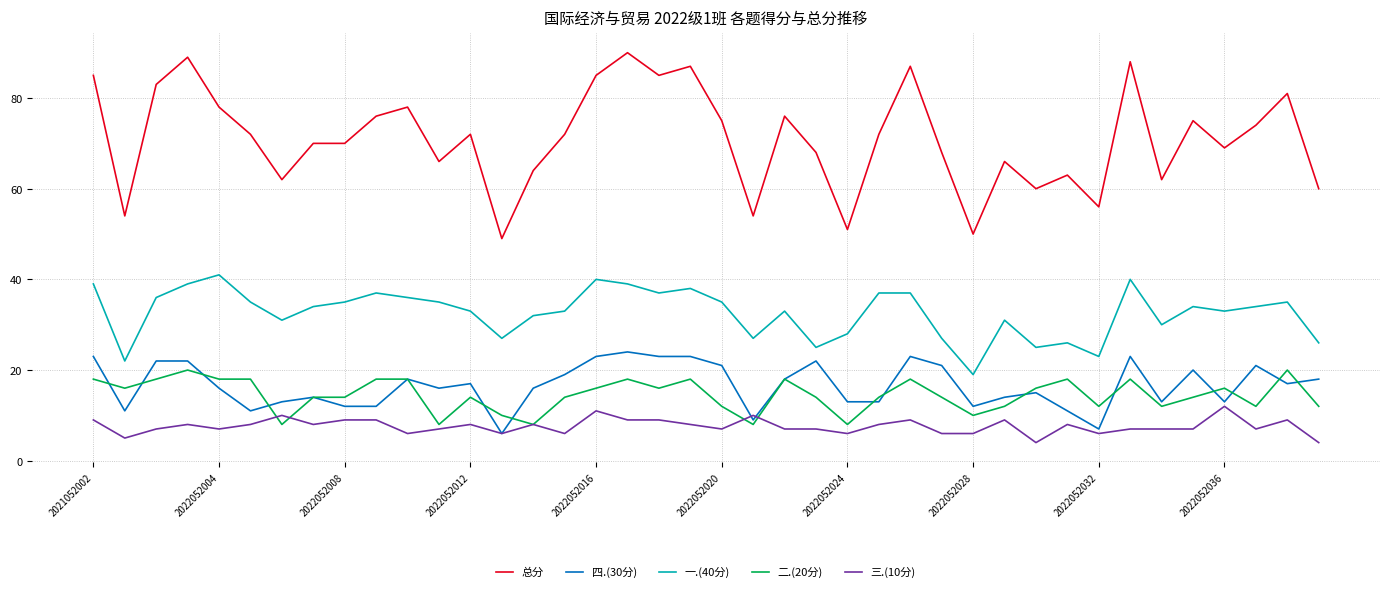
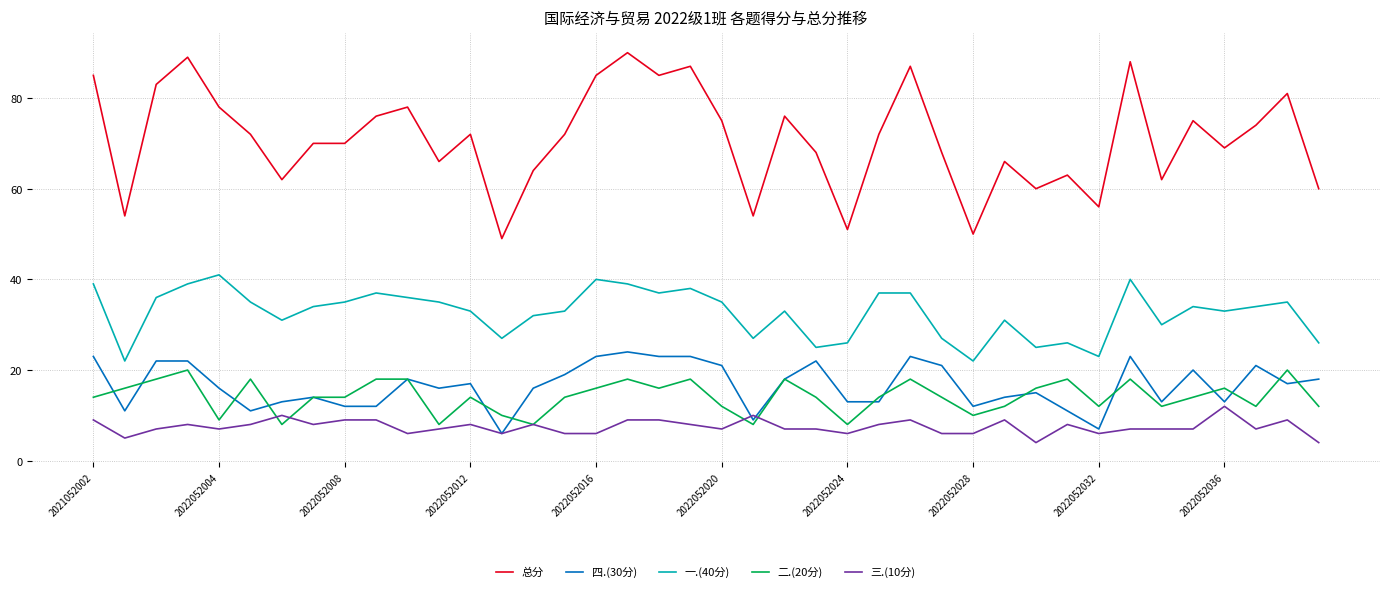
  {
    "总分": {
      "2021052002": 85,
      "2022052004": 78,
      "2022052008": 70,
      "2022052012": 72,
      "2022052016": 85,
      "2022052020": 75,
      "2022052024": 51,
      "2022052028": 50,
      "2022052032": 56,
      "2022052036": 69
    },
    "四.(30分)": {
      "2021052002": 23,
      "2022052004": 16,
      "2022052008": 12,
      "2022052012": 17,
      "2022052016": 23,
      "2022052020": 21,
      "2022052024": 13,
      "2022052028": 12,
      "2022052032": 7,
      "2022052036": 13
    },
    "一.(40分)": {
      "2021052002": 39,
      "2022052004": 41,
      "2022052008": 35,
      "2022052012": 33,
      "2022052016": 40,
      "2022052020": 35,
-     "2022052024": 28,
-     "2022052028": 19,
+     "2022052024": 26,
+     "2022052028": 22,
      "2022052032": 23,
      "2022052036": 33
    },
    "二.(20分)": {
-     "2021052002": 18,
-     "2022052004": 18,
+     "2021052002": 14,
+     "2022052004": 9,
      "2022052008": 14,
      "2022052012": 14,
      "2022052016": 16,
      "2022052020": 12,
      "2022052024": 8,
      "2022052028": 10,
      "2022052032": 12,
      "2022052036": 16
    },
    "三.(10分)": {
      "2021052002": 9,
      "2022052004": 7,
      "2022052008": 9,
      "2022052012": 8,
-     "2022052016": 11,
+     "2022052016": 6,
      "2022052020": 7,
      "2022052024": 6,
      "2022052028": 6,
      "2022052032": 6,
      "2022052036": 12
    }
  }
